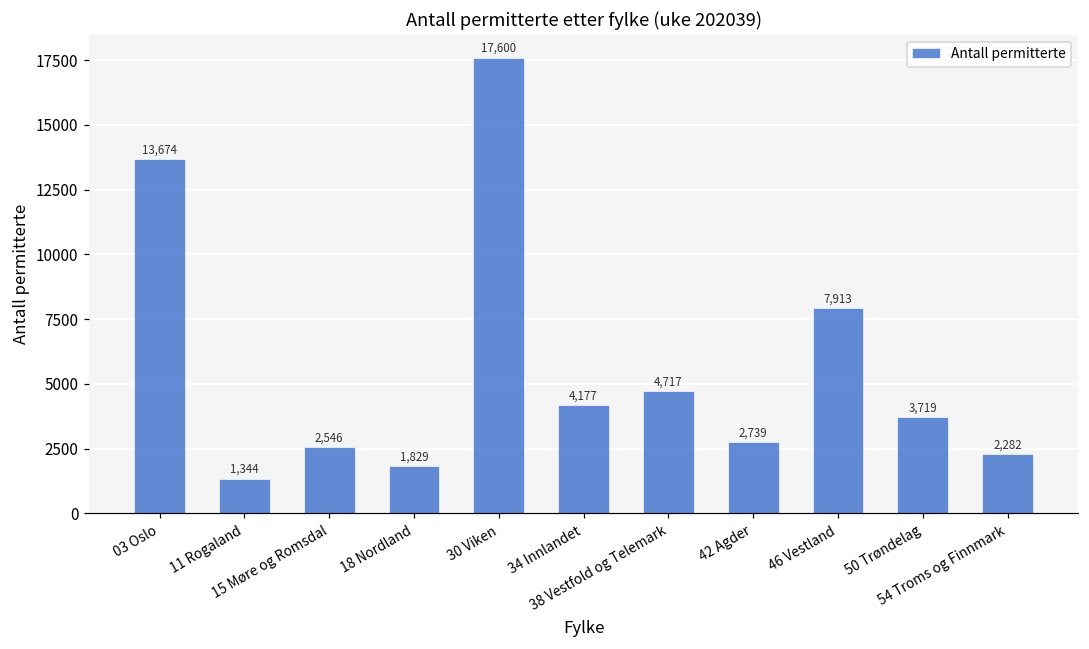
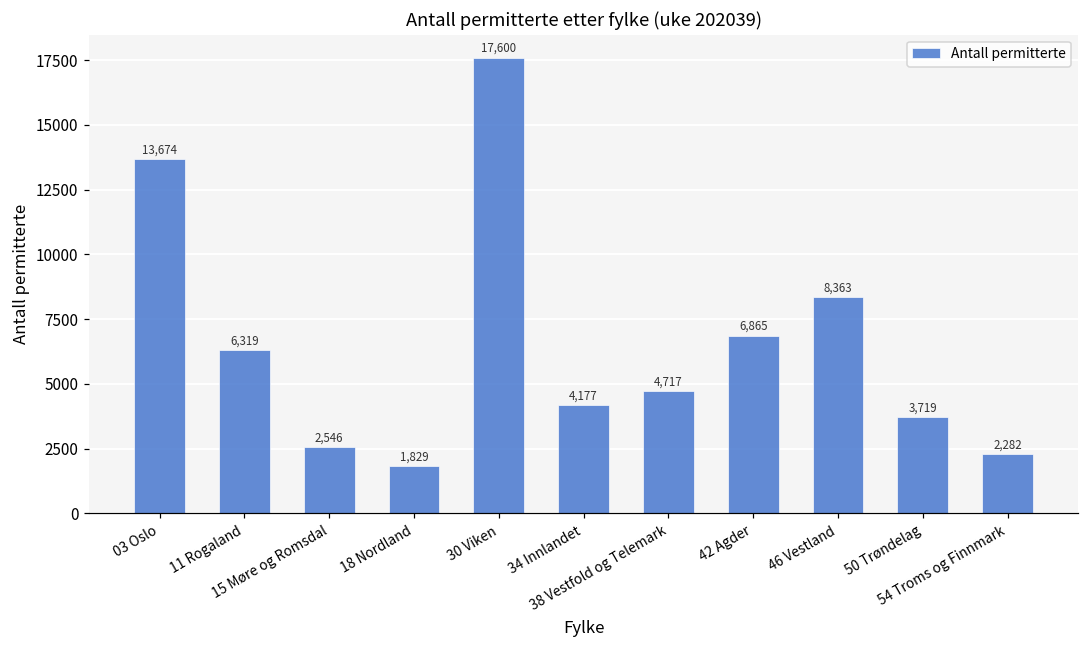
  {
    "03 Oslo": "13,674",
-   "11 Rogaland": "1,344",
+   "11 Rogaland": "6,319",
    "15 Møre og Romsdal": "2,546",
    "18 Nordland": "1,829",
    "30 Viken": "17,600",
    "34 Innlandet": "4,177",
    "38 Vestfold og Telemark": "4,717",
-   "42 Agder": "2,739",
-   "46 Vestland": "7,913",
+   "42 Agder": "6,865",
+   "46 Vestland": "8,363",
    "50 Trøndelag": "3,719",
    "54 Troms og Finnmark": "2,282"
  }
